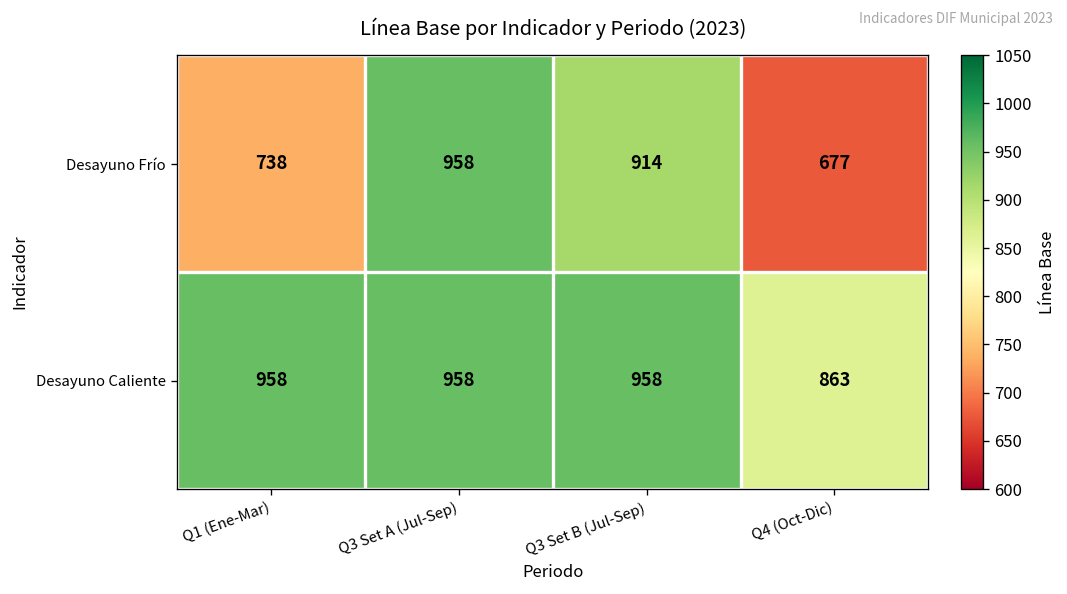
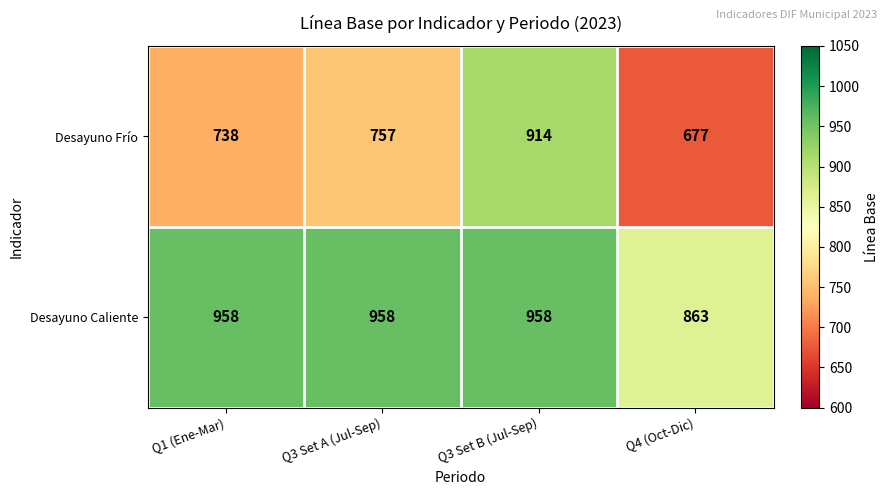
  {
    "Desayuno Frío": {
      "Q1 (Ene-Mar)": 738,
-     "Q3 Set A (Jul-Sep)": 958,
+     "Q3 Set A (Jul-Sep)": 757,
      "Q3 Set B (Jul-Sep)": 914,
      "Q4 (Oct-Dic)": 677
    },
    "Desayuno Caliente": {
      "Q1 (Ene-Mar)": 958,
      "Q3 Set A (Jul-Sep)": 958,
      "Q3 Set B (Jul-Sep)": 958,
      "Q4 (Oct-Dic)": 863
    }
  }
